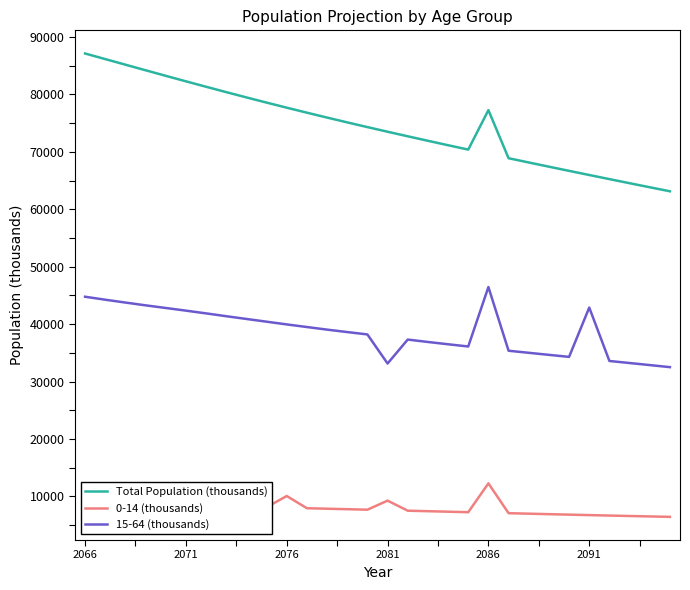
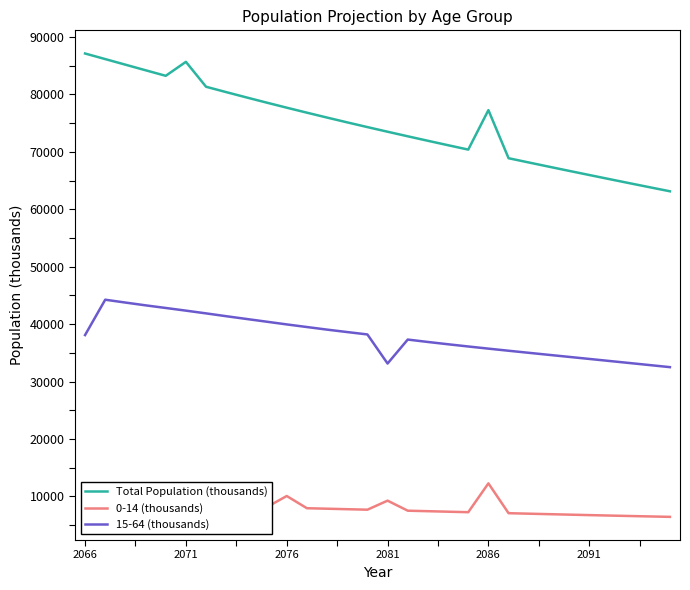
  {
    "Total Population (thousands)": {
      "2066": 87000,
-     "2071": 82000,
+     "2071": 86000,
      "2076": 78000,
      "2081": 73000,
      "2086": 77000,
      "2091": 66000
    },
    "0-14 (thousands)": {
      "2076": 10000,
      "2081": 9000,
      "2086": 12000,
      "2091": 7000
    },
    "15-64 (thousands)": {
-     "2066": 45000,
+     "2066": 38000,
      "2071": 42000,
      "2076": 40000,
      "2081": 33000,
-     "2086": 46000,
-     "2091": 43000
+     "2086": 36000,
+     "2091": 34000
    }
  }
